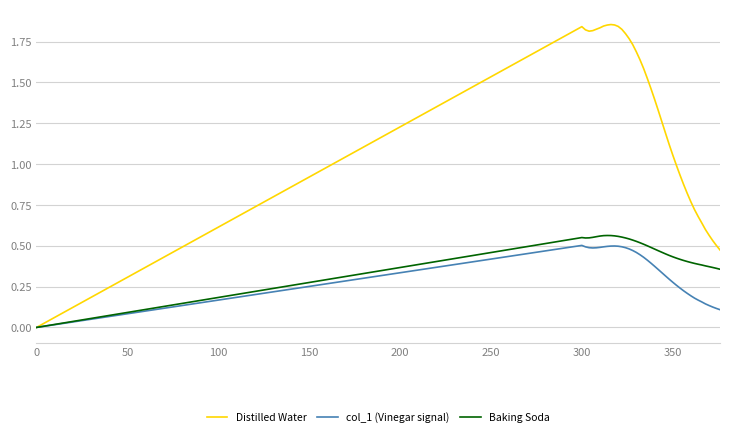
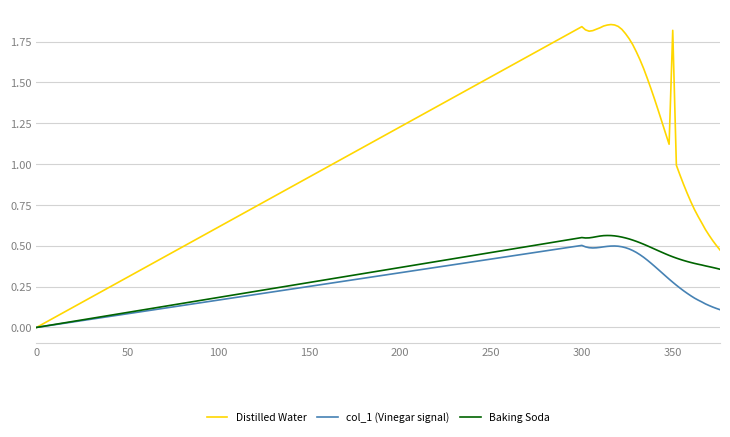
  {
    "Distilled Water": {
      "300": 1.84,
-     "350": 1.06
+     "350": 1.82
    },
    "col_1 (Vinegar signal)": {
      "300": 0.50,
      "350": 0.28
    },
    "Baking Soda": {
      "300": 0.55,
      "350": 0.43
    }
  }
